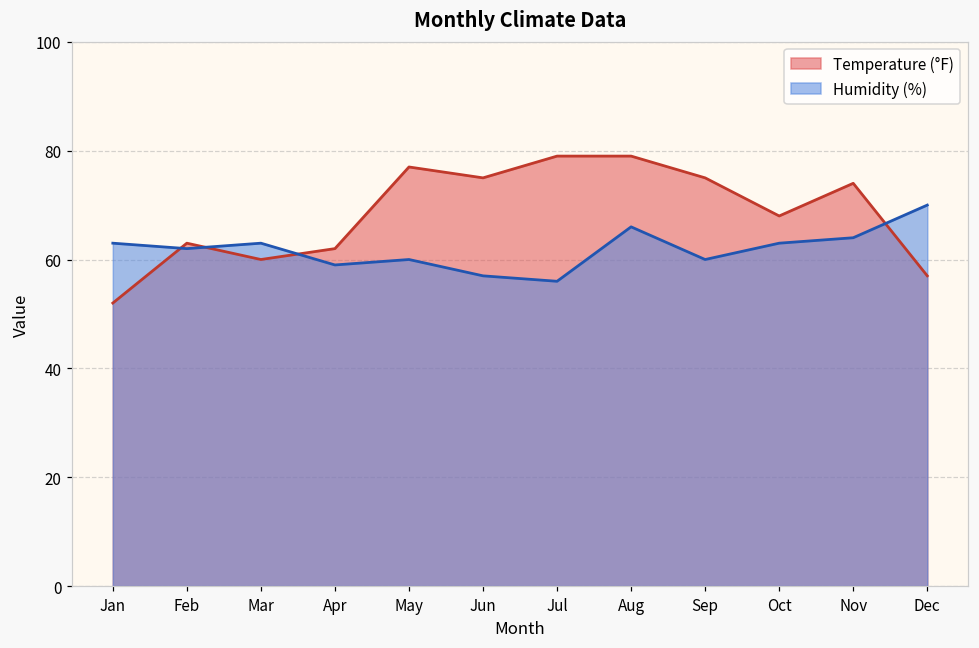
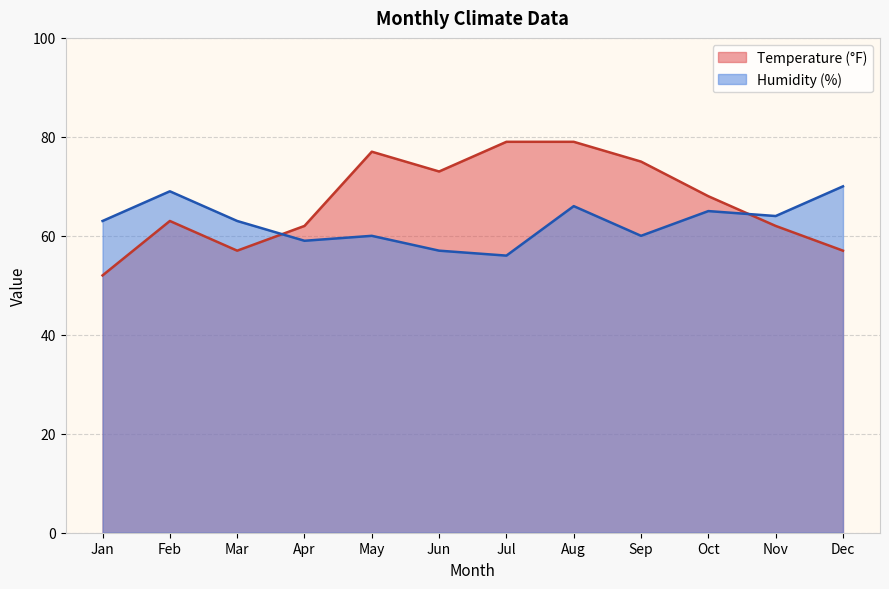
  {
    "Temperature (°F)": {
      "Jan": 52,
      "Feb": 63,
-     "Mar": 60,
+     "Mar": 57,
      "Apr": 62,
      "May": 77,
-     "Jun": 75,
+     "Jun": 73,
      "Jul": 79,
      "Aug": 79,
      "Sep": 75,
      "Oct": 68,
-     "Nov": 74,
+     "Nov": 62,
      "Dec": 57
    },
    "Humidity (%)": {
      "Jan": 63,
-     "Feb": 62,
+     "Feb": 69,
      "Mar": 63,
      "Apr": 59,
      "May": 60,
      "Jun": 57,
      "Jul": 56,
      "Aug": 66,
      "Sep": 60,
-     "Oct": 63,
+     "Oct": 65,
      "Nov": 64,
      "Dec": 70
    }
  }
